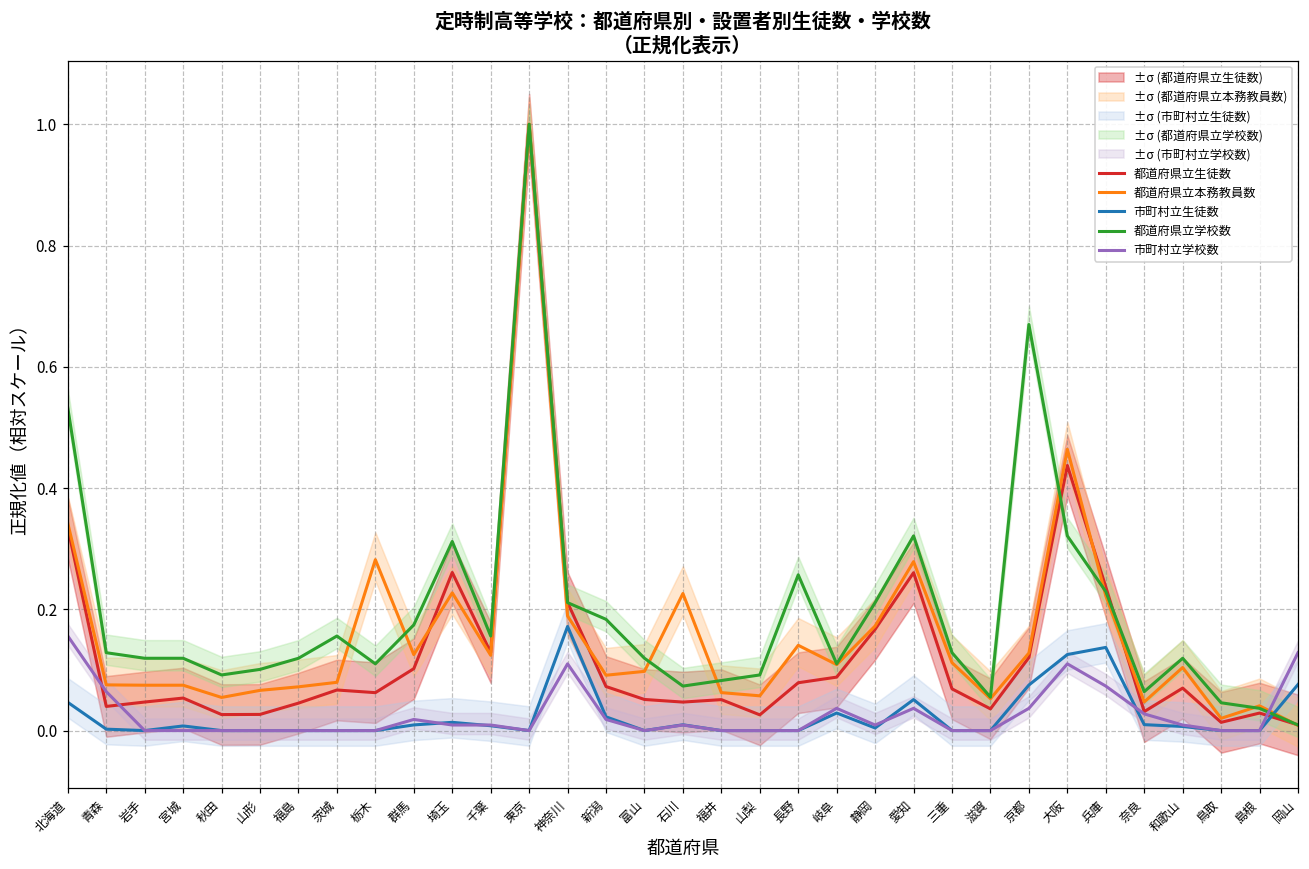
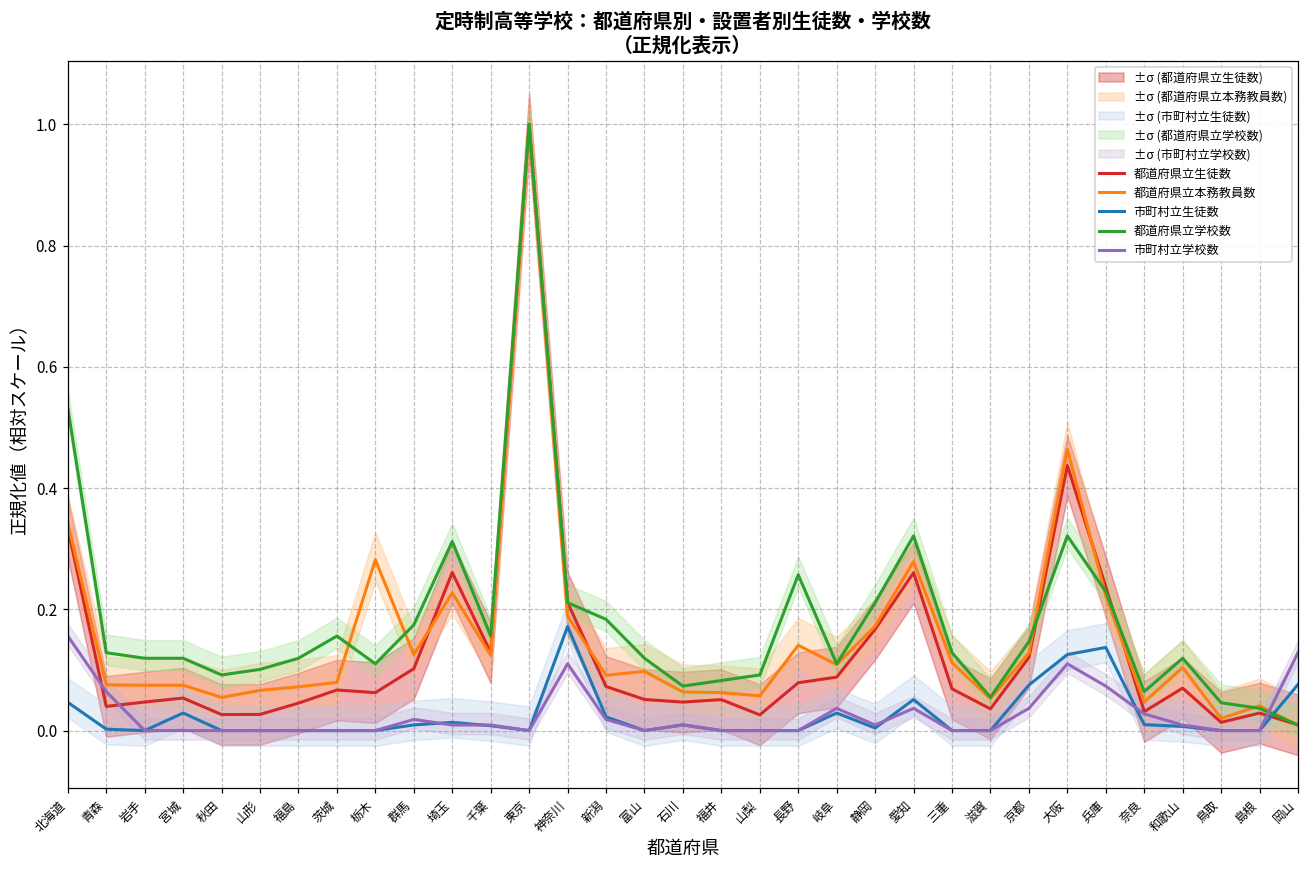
  {
    "都道府県立本務教員数": {
      "北海道": 0.34,
      "青森": 0.08,
      "岩手": 0.07,
      "宮城": 0.07,
      "秋田": 0.05,
      "山形": 0.07,
      "福島": 0.07,
      "茨城": 0.08,
      "栃木": 0.28,
      "群馬": 0.13,
      "埼玉": 0.23,
      "神奈川": 0.19,
      "新潟": 0.09,
-     "石川": 0.23,
+     "石川": 0.06,
      "福井": 0.06,
      "山梨": 0.06,
      "長野": 0.14,
      "静岡": 0.17,
      "愛知": 0.28,
      "三重": 0.11,
      "京都": 0.13,
      "大阪": 0.46,
      "兵庫": 0.22,
      "和歌山": 0.10
    },
    "市町村立生徒数": {
      "北海道": 0.05,
      "青森": 0.00,
-     "宮城": 0.01,
+     "宮城": 0.03,
      "群馬": 0.01,
      "神奈川": 0.17,
      "岐阜": 0.03,
      "静岡": 0.00,
      "愛知": 0.05,
      "京都": 0.08,
      "兵庫": 0.14,
      "奈良": 0.01,
      "岡山": 0.08
    },
    "都道府県立学校数": {
      "北海道": 0.53,
      "青森": 0.13,
      "秋田": 0.09,
      "山形": 0.10,
      "茨城": 0.16,
      "千葉": 0.16,
      "新潟": 0.18,
      "富山": 0.12,
      "石川": 0.07,
      "福井": 0.08,
      "山梨": 0.09,
      "長野": 0.26,
      "静岡": 0.21,
      "三重": 0.13,
-     "京都": 0.67,
+     "京都": 0.15,
      "大阪": 0.32,
      "兵庫": 0.23,
      "奈良": 0.06,
      "鳥取": 0.05
    },
    "市町村立学校数": {
      "北海道": 0.16,
      "青森": 0.06,
      "宮城": 0.00,
      "群馬": 0.02,
      "神奈川": 0.11,
      "岐阜": 0.04,
      "静岡": 0.01,
      "愛知": 0.04,
      "京都": 0.04,
      "大阪": 0.11,
      "兵庫": 0.07,
      "岡山": 0.13
    }
  }
